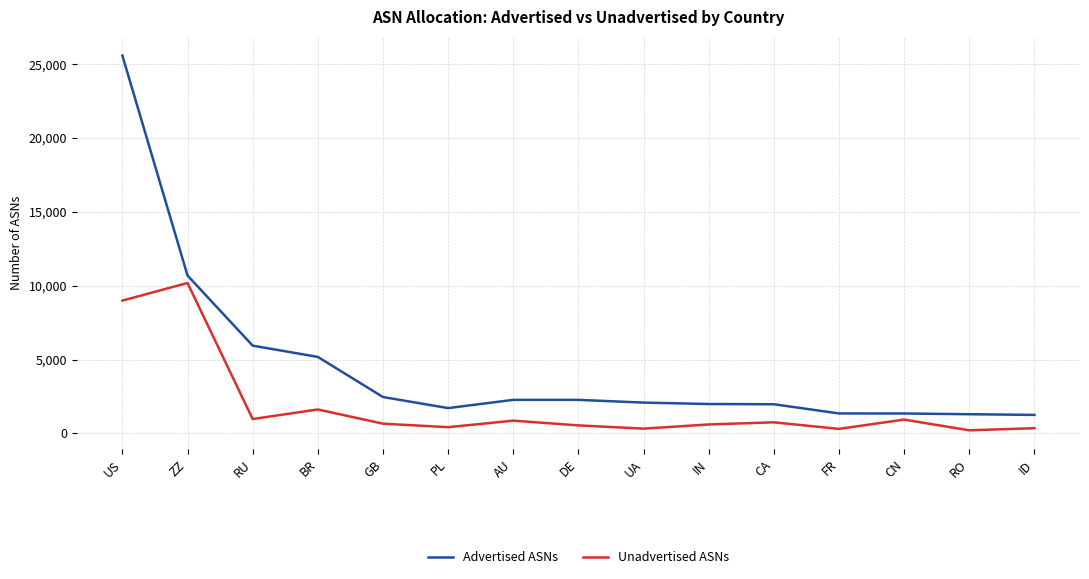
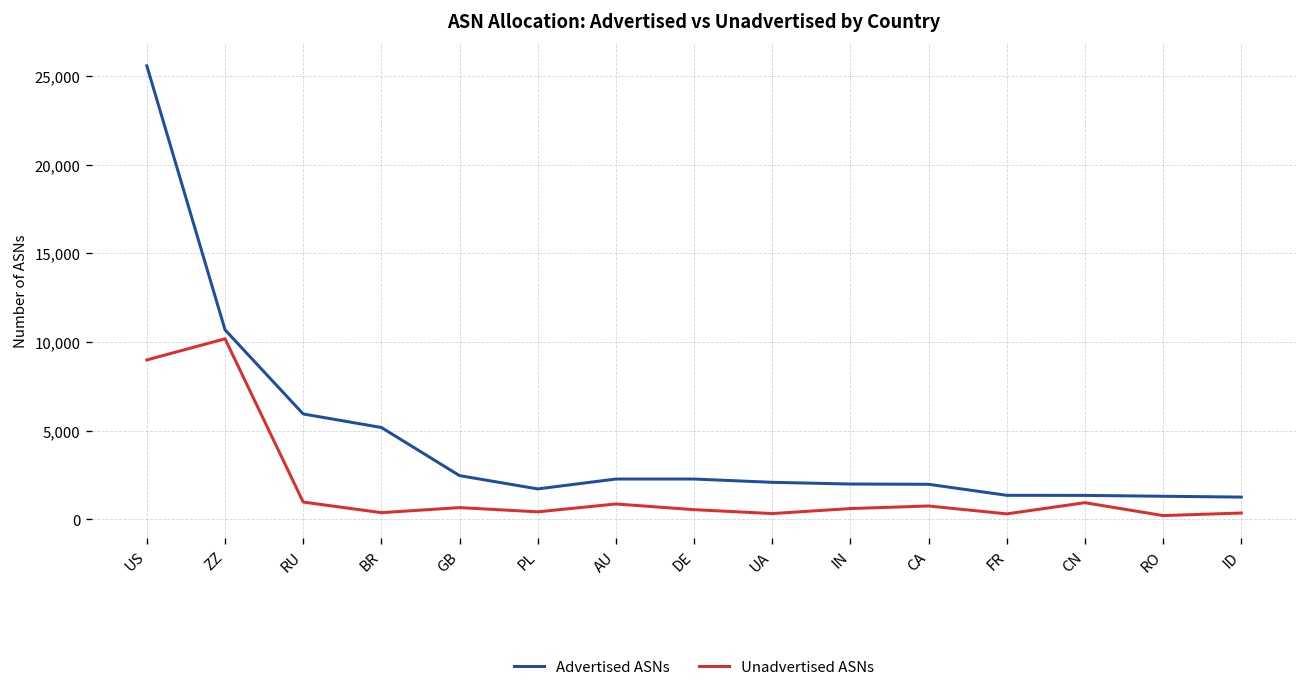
  {
    "Advertised ASNs": {
      "US": "25,600",
      "ZZ": "10,700",
      "RU": "5,900",
      "BR": "5,200",
      "GB": "2,500",
      "PL": "1,700",
      "AU": "2,300",
      "DE": "2,300",
      "UA": "2,100",
      "IN": "2,000",
      "CA": "2,000",
      "FR": "1,300",
      "CN": "1,300",
      "RO": "1,300",
      "ID": "1,200"
    },
    "Unadvertised ASNs": {
      "US": "9,000",
      "ZZ": "10,200",
      "RU": "1,000",
-     "BR": "1,600",
+     "BR": "400",
      "GB": "700",
      "PL": "400",
      "AU": "900",
      "DE": "500",
      "UA": "300",
      "IN": "600",
      "CA": "700",
      "FR": "300",
      "CN": "900",
      "RO": "200",
      "ID": "400"
    }
  }
